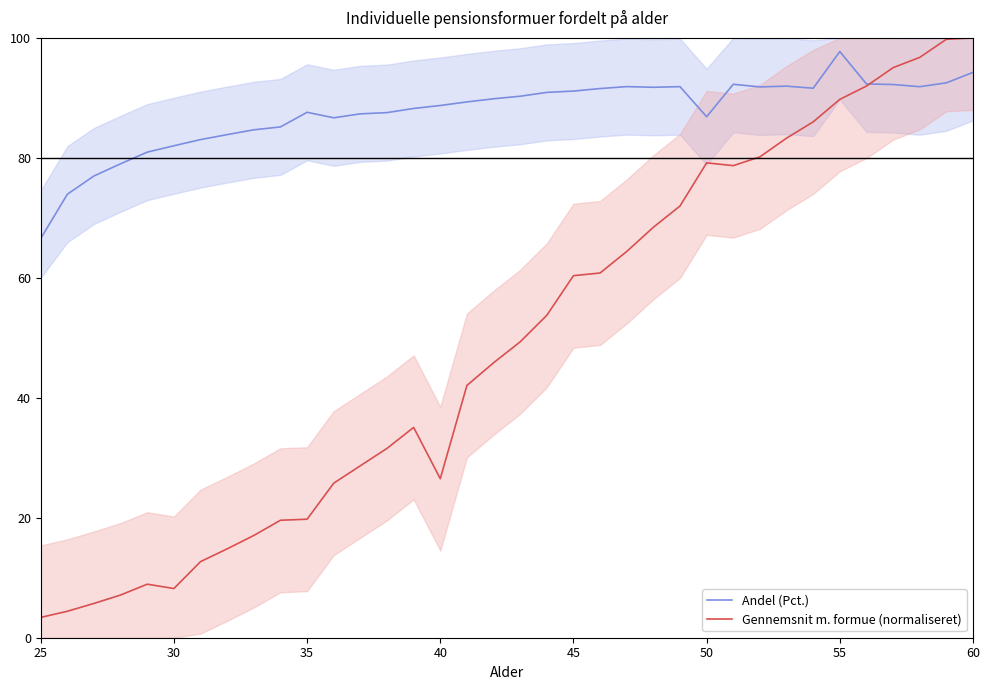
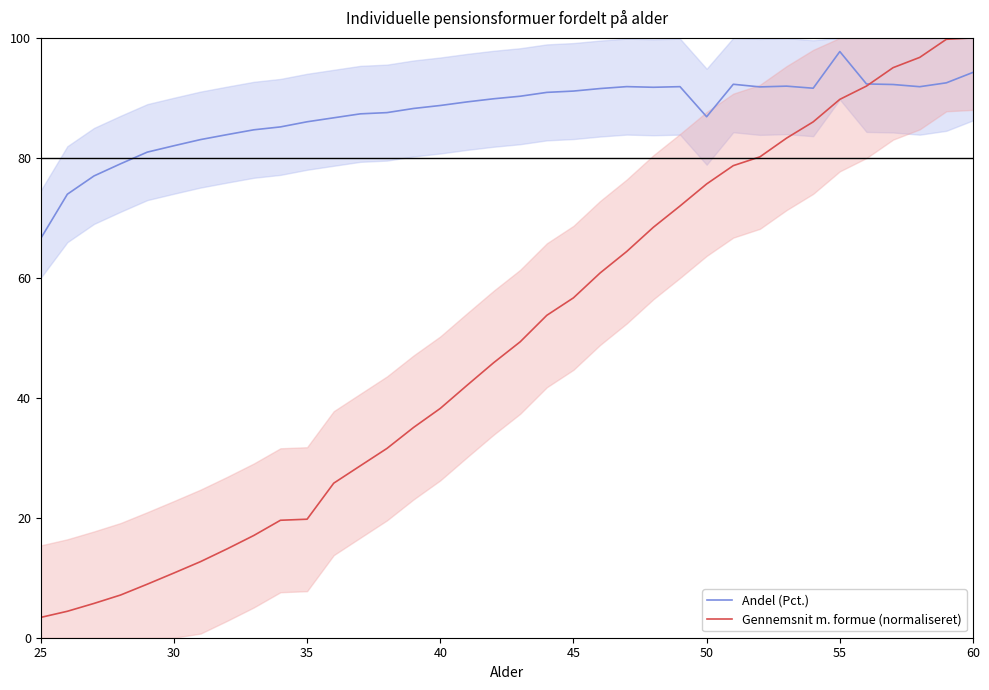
  {
    "Andel (Pct.)": {
      "25": 67,
      "30": 82,
-     "35": 88,
+     "35": 86,
      "40": 89,
      "45": 91,
      "50": 87,
      "55": 98,
      "60": 94
    },
    "Gennemsnit m. formue (normaliseret)": {
      "25": 3,
-     "30": 8,
+     "30": 11,
      "35": 20,
-     "40": 27,
-     "45": 60,
-     "50": 79,
+     "40": 38,
+     "45": 57,
+     "50": 76,
      "55": 90
    }
  }
